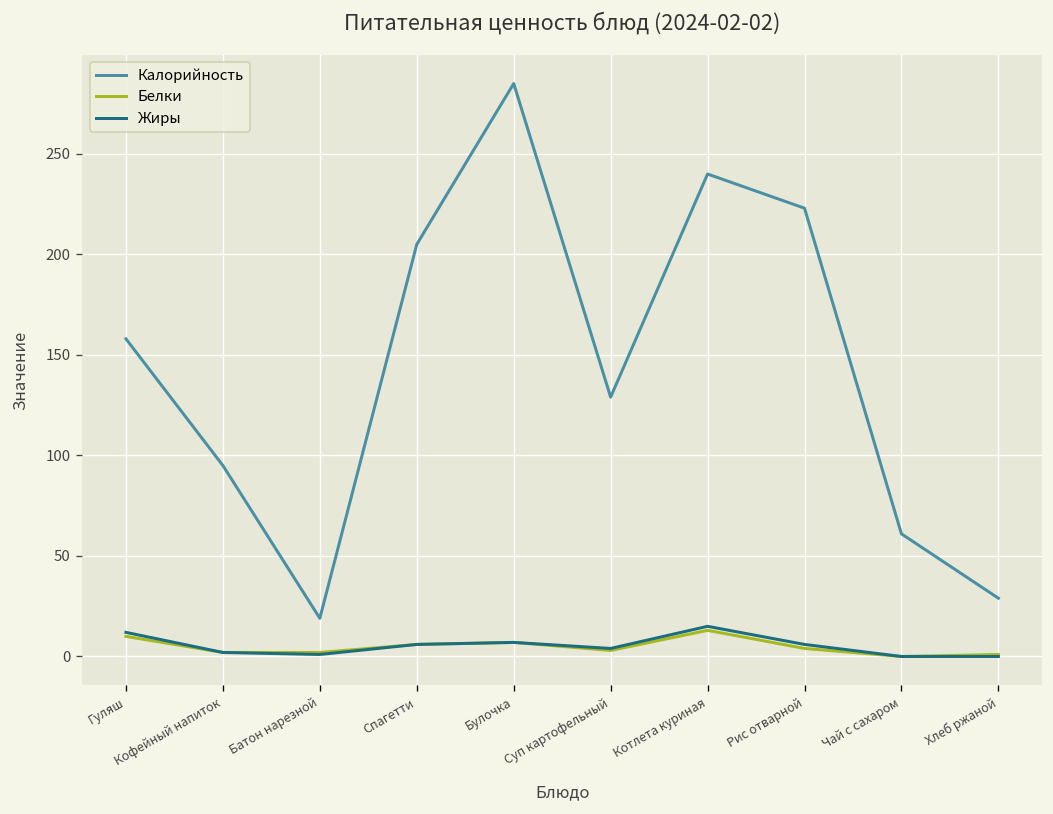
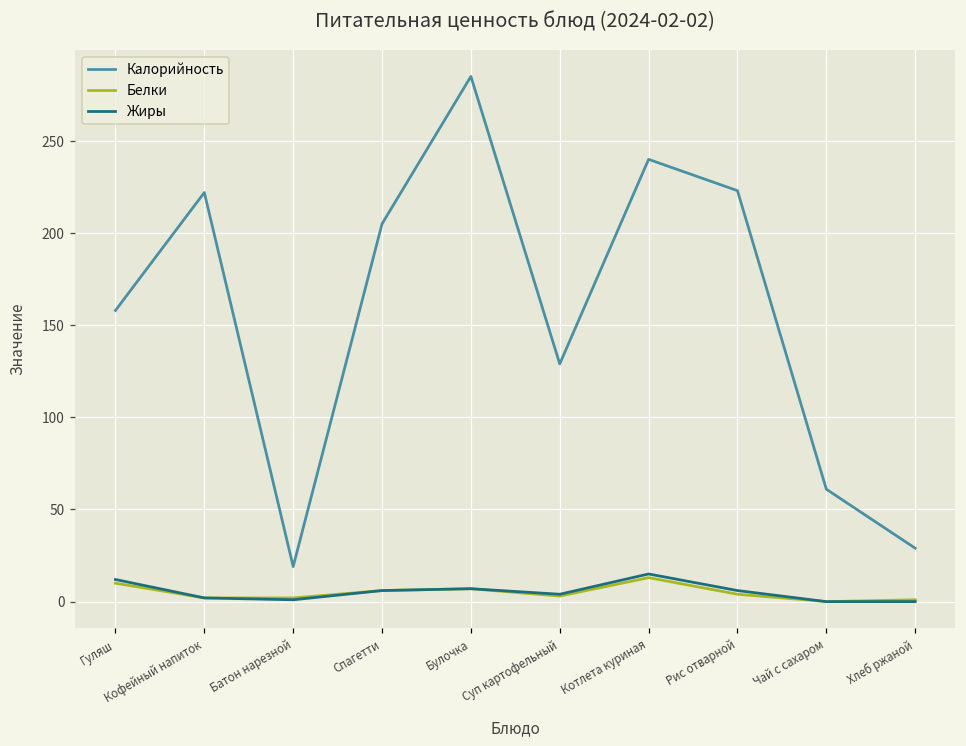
  {
    "Калорийность": {
      "Гуляш": 158,
-     "Кофейный напиток": 95,
+     "Кофейный напиток": 222,
      "Батон нарезной": 19,
      "Спагетти": 205,
      "Булочка": 285,
      "Суп картофельный": 129,
      "Котлета куриная": 240,
      "Рис отварной": 223,
      "Чай с сахаром": 61,
      "Хлеб ржаной": 29
    },
    "Белки": {
      "Гуляш": 10,
      "Котлета куриная": 13,
      "Рис отварной": 4
    },
    "Жиры": {
      "Гуляш": 12,
      "Котлета куриная": 15,
      "Рис отварной": 6
    }
  }
